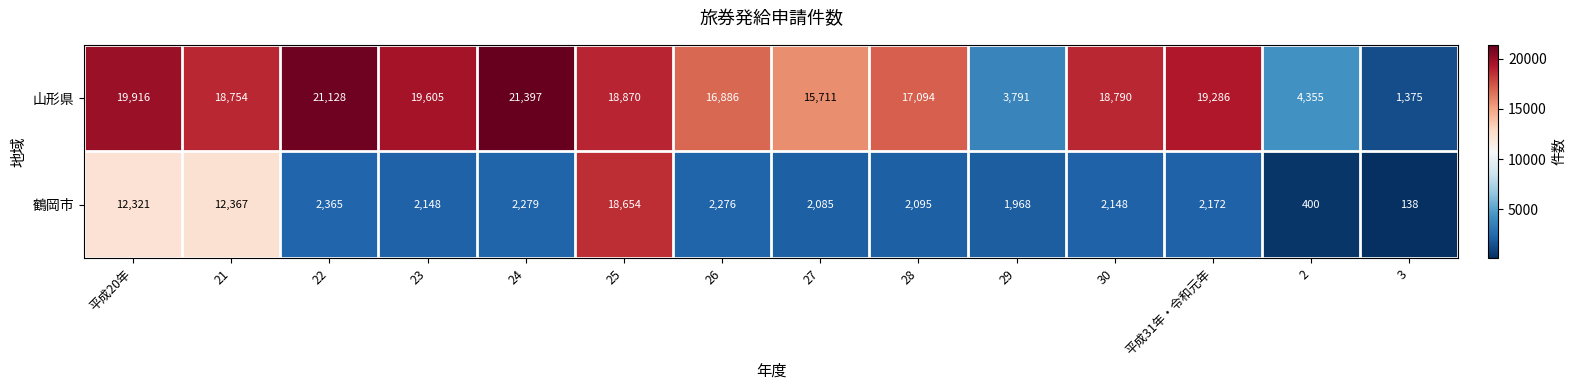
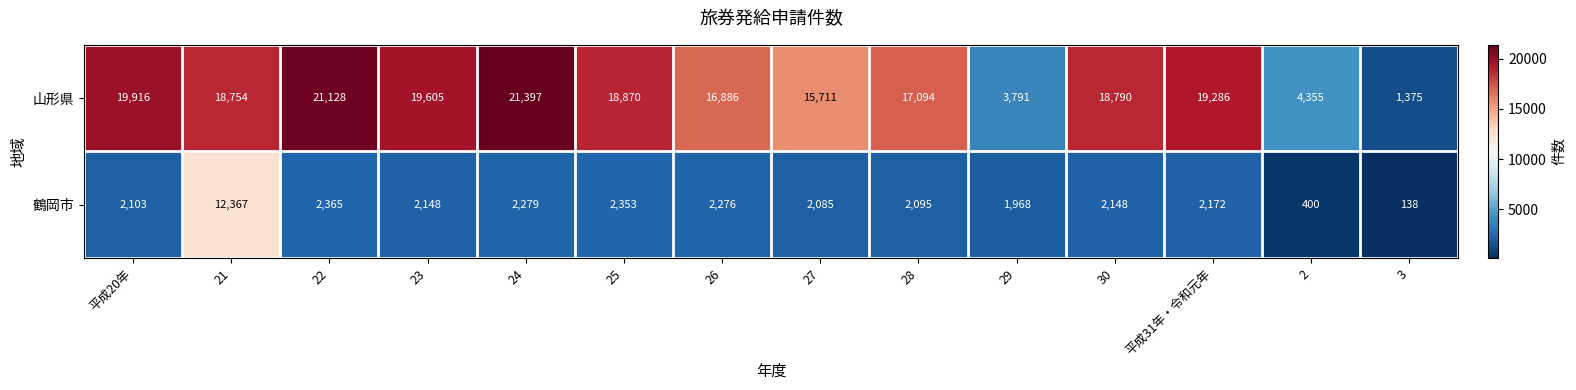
  {
    "山形県": {
      "平成20年": "19,916",
      "21": "18,754",
      "22": "21,128",
      "23": "19,605",
      "24": "21,397",
      "25": "18,870",
      "26": "16,886",
      "27": "15,711",
      "28": "17,094",
      "29": "3,791",
      "30": "18,790",
      "平成31年・令和元年": "19,286",
      "2": "4,355",
      "3": "1,375"
    },
    "鶴岡市": {
-     "平成20年": "12,321",
+     "平成20年": "2,103",
      "21": "12,367",
      "22": "2,365",
      "23": "2,148",
      "24": "2,279",
-     "25": "18,654",
+     "25": "2,353",
      "26": "2,276",
      "27": "2,085",
      "28": "2,095",
      "29": "1,968",
      "30": "2,148",
      "平成31年・令和元年": "2,172",
      "2": "400",
      "3": "138"
    }
  }
